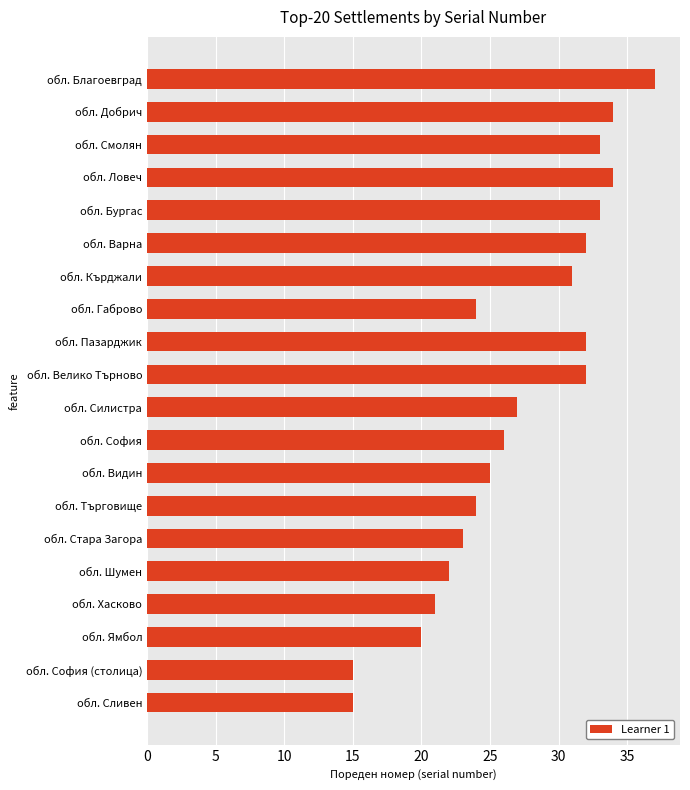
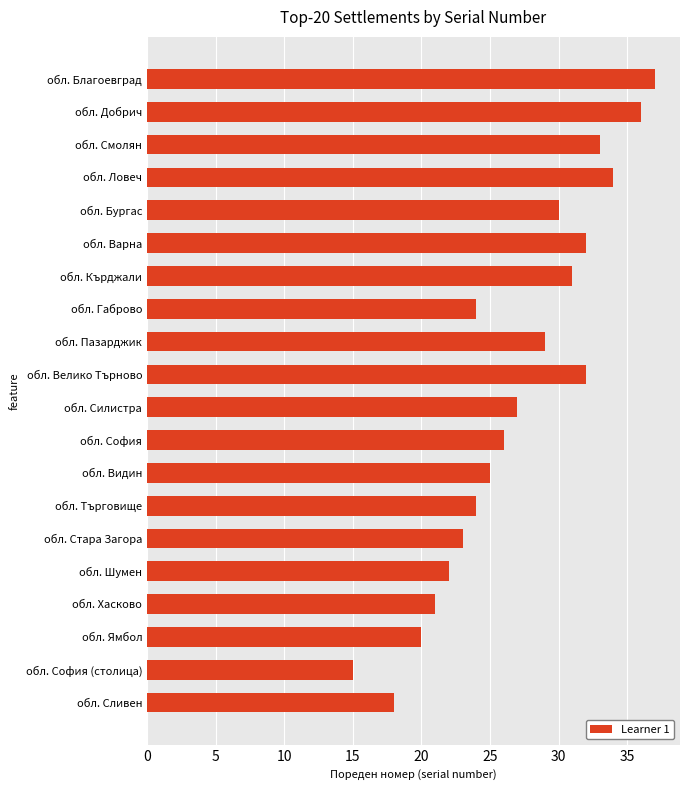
  {
    "обл. Благоевград": 37,
-   "обл. Добрич": 34,
+   "обл. Добрич": 36,
    "обл. Смолян": 33,
    "обл. Ловеч": 34,
-   "обл. Бургас": 33,
+   "обл. Бургас": 30,
    "обл. Варна": 32,
    "обл. Кърджали": 31,
    "обл. Габрово": 24,
-   "обл. Пазарджик": 32,
+   "обл. Пазарджик": 29,
    "обл. Велико Търново": 32,
    "обл. Силистра": 27,
    "обл. София": 26,
    "обл. Видин": 25,
    "обл. Търговище": 24,
    "обл. Стара Загора": 23,
    "обл. Шумен": 22,
    "обл. Хасково": 21,
    "обл. Ямбол": 20,
    "обл. София (столица)": 15,
-   "обл. Сливен": 15
+   "обл. Сливен": 18
  }
